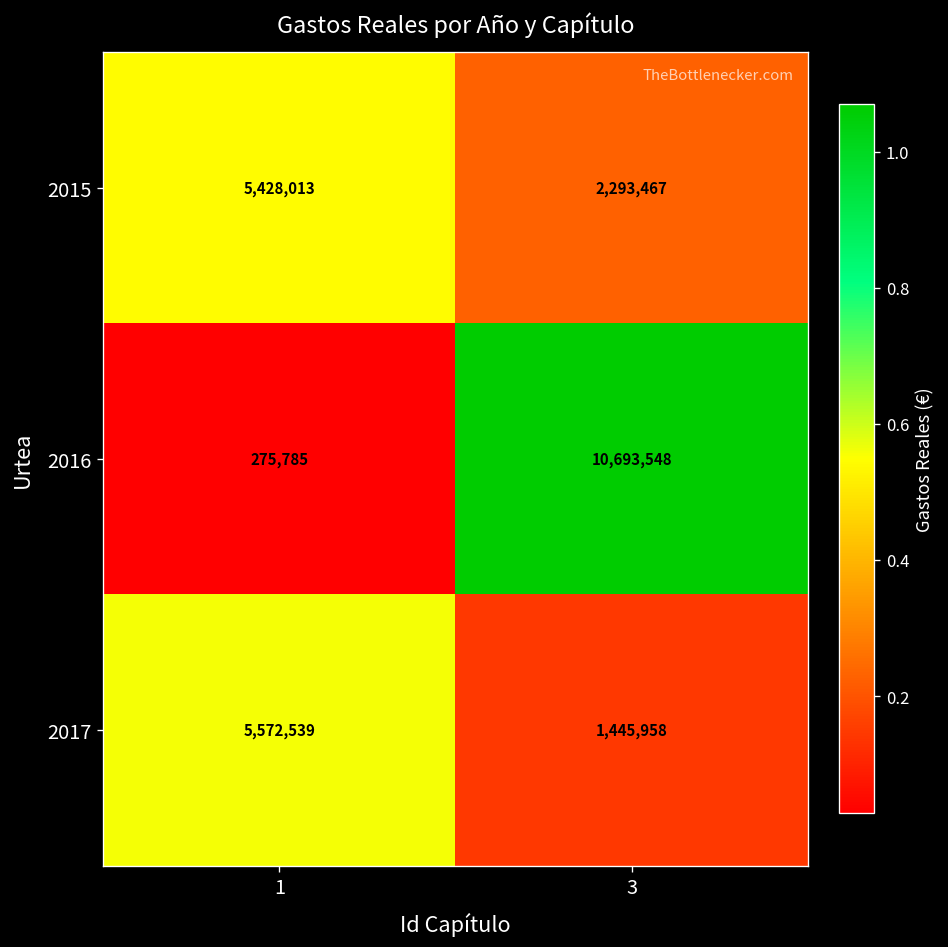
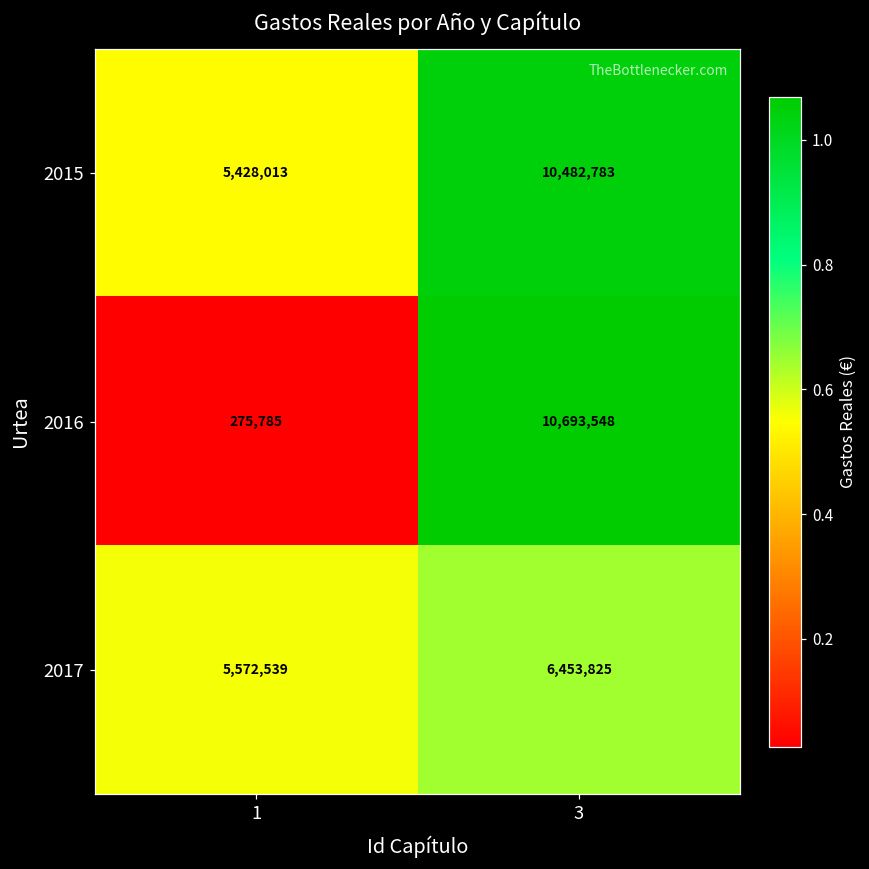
  {
    "2015": {
      "1": "5,428,013",
-     "3": "2,293,467"
+     "3": "10,482,783"
    },
    "2016": {
      "1": "275,785",
      "3": "10,693,548"
    },
    "2017": {
      "1": "5,572,539",
-     "3": "1,445,958"
+     "3": "6,453,825"
    }
  }
